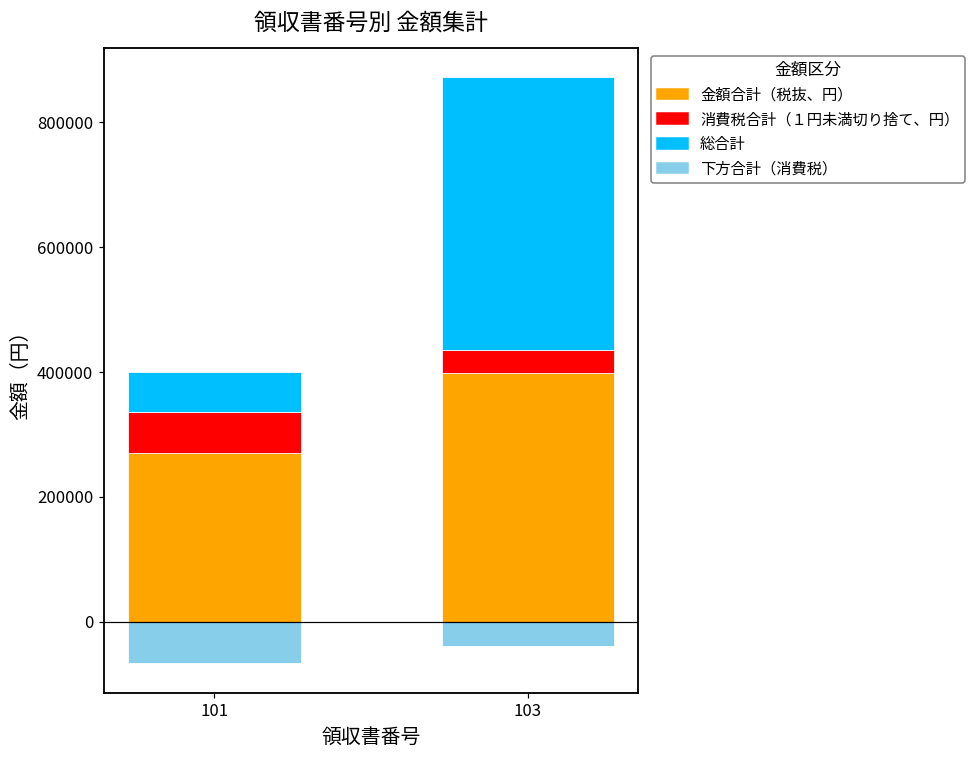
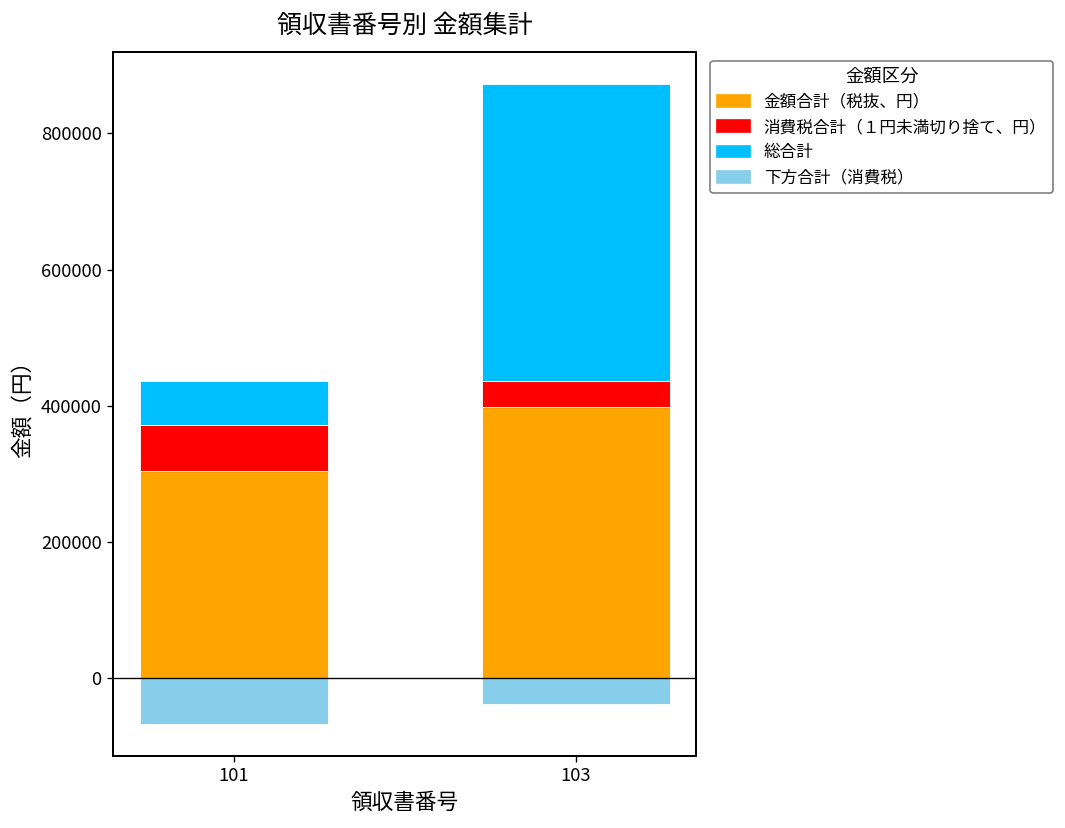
  {
    "金額合計（税抜、円）": {
-     "101": 270000,
+     "101": 310000,
      "103": 400000
    },
    "消費税合計（１円未満切り捨て、円）": {
      "101": 70000,
      "103": 40000
    },
    "総合計": {
      "101": 60000,
      "103": 440000
    },
    "下方合計（消費税）": {
      "101": -70000,
      "103": -40000
    }
  }
